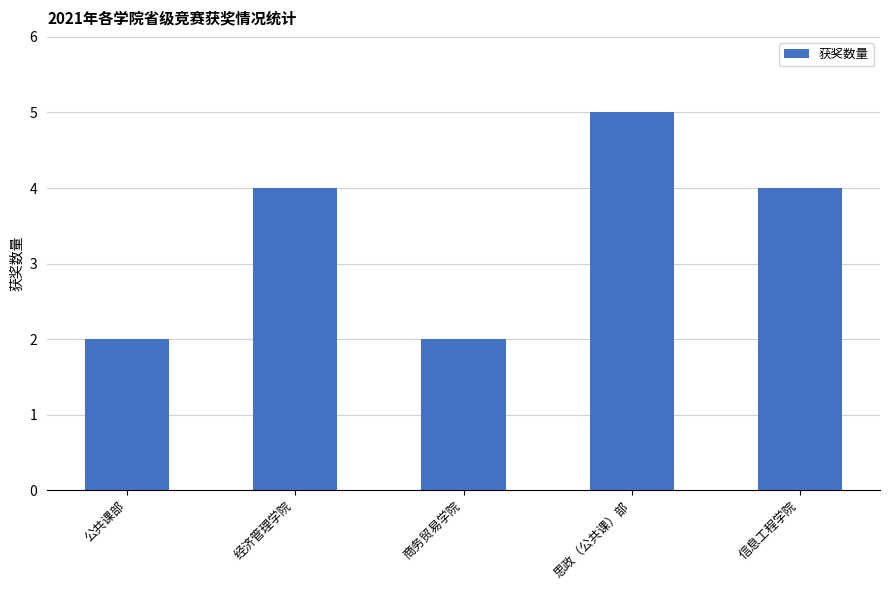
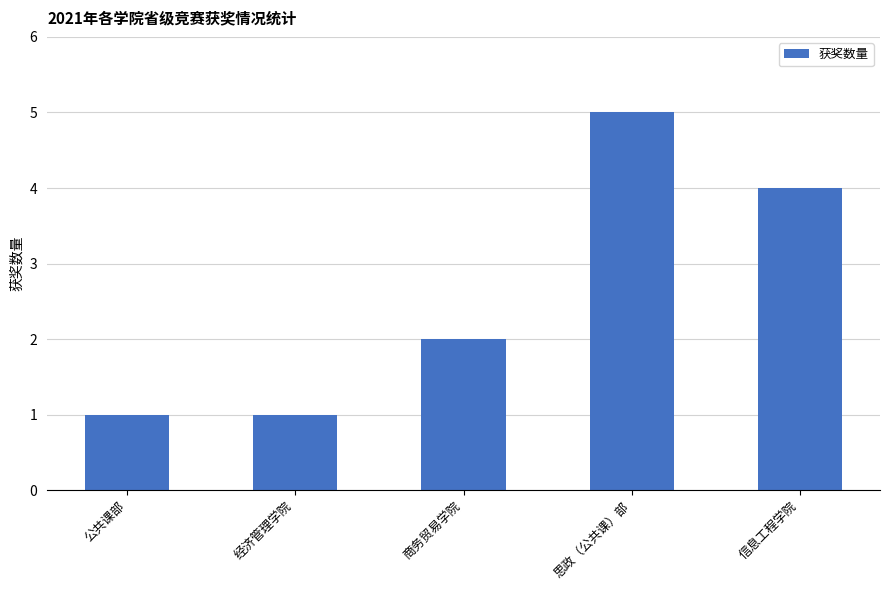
  {
-   "公共课部": 2,
-   "经济管理学院": 4,
+   "公共课部": 1,
+   "经济管理学院": 1,
    "商务贸易学院": 2,
    "思政（公共课）部": 5,
    "信息工程学院": 4
  }
